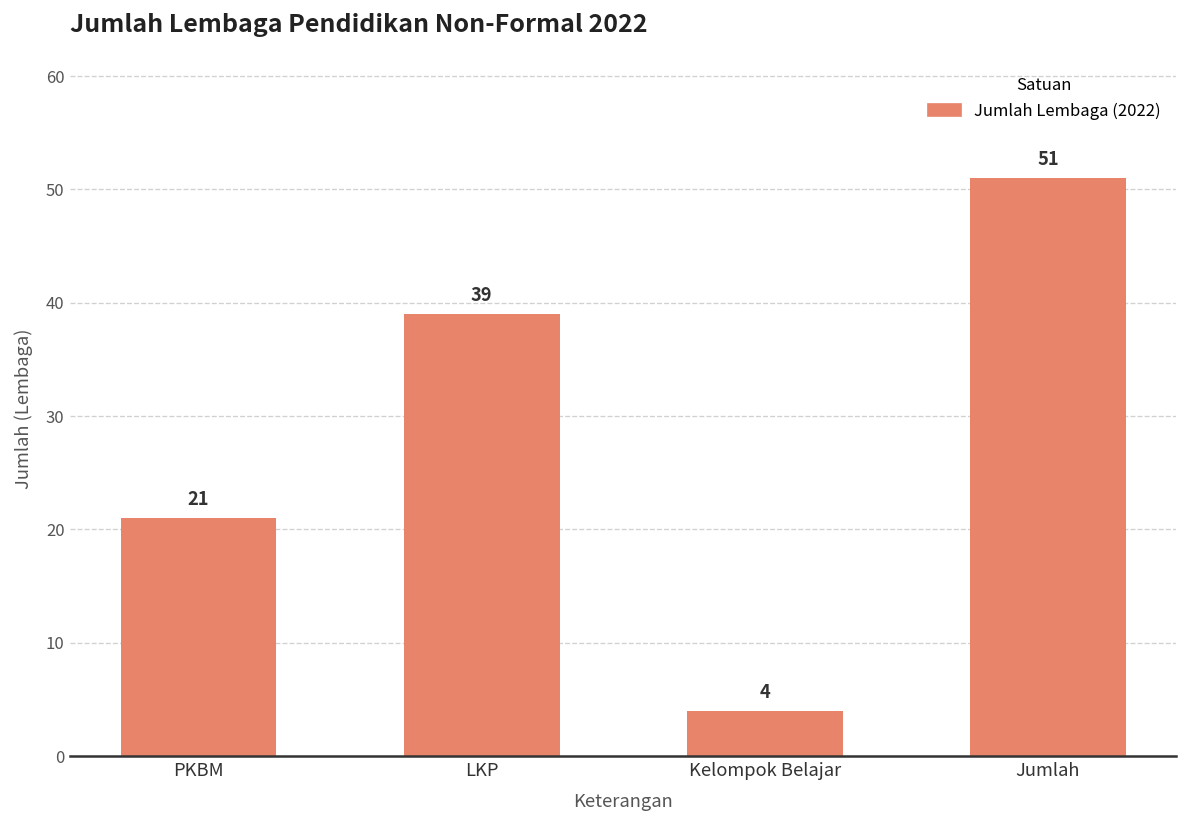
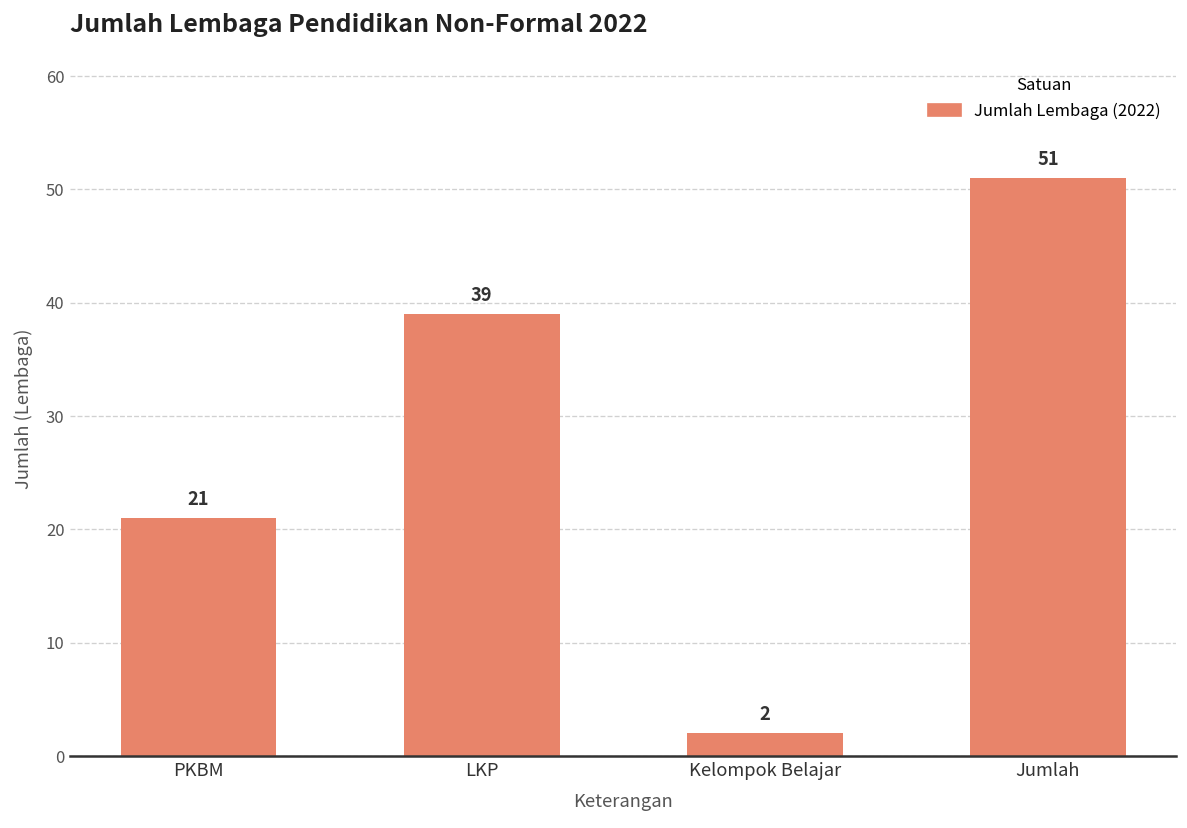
  {
    "PKBM": 21,
    "LKP": 39,
-   "Kelompok Belajar": 4,
+   "Kelompok Belajar": 2,
    "Jumlah": 51
  }
